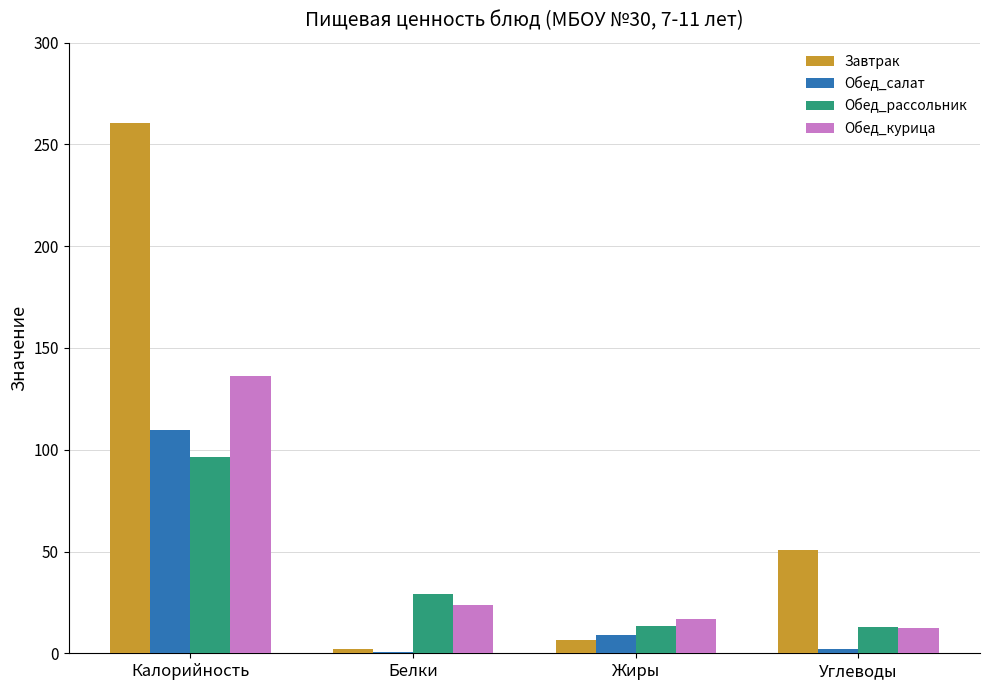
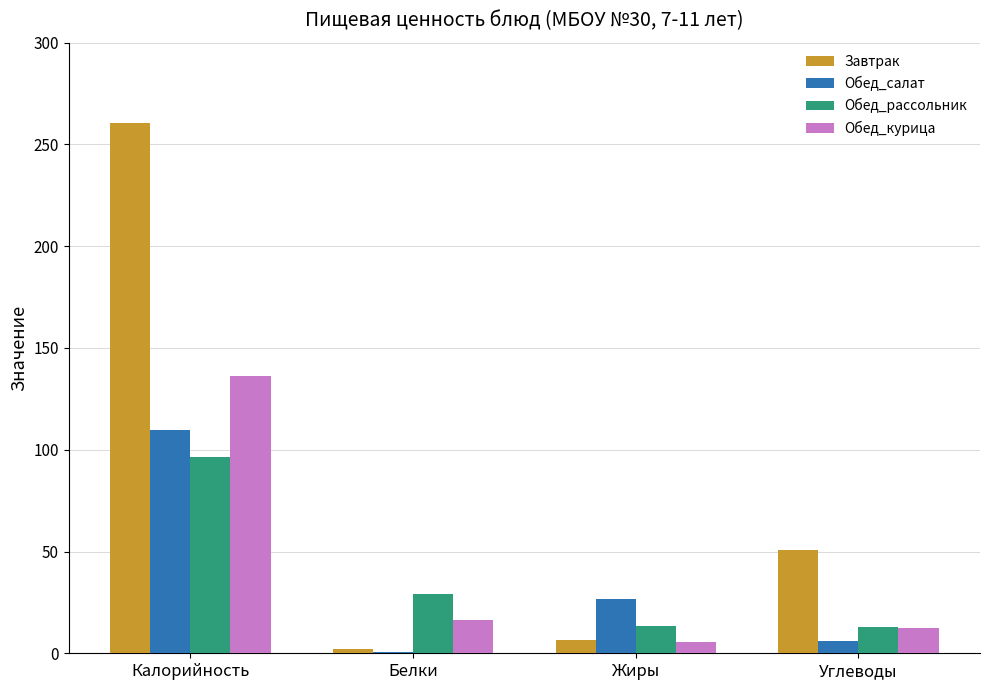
  {
    "Завтрак": {
      "Калорийность": 261,
      "Белки": 2,
      "Жиры": 6,
      "Углеводы": 51
    },
    "Обед_салат": {
      "Калорийность": 110,
-     "Жиры": 9,
-     "Углеводы": 2
+     "Жиры": 26,
+     "Углеводы": 6
    },
    "Обед_рассольник": {
      "Калорийность": 96,
      "Белки": 29,
      "Жиры": 14,
      "Углеводы": 13
    },
    "Обед_курица": {
      "Калорийность": 136,
-     "Белки": 24,
-     "Жиры": 17,
+     "Белки": 17,
+     "Жиры": 6,
      "Углеводы": 12
    }
  }
